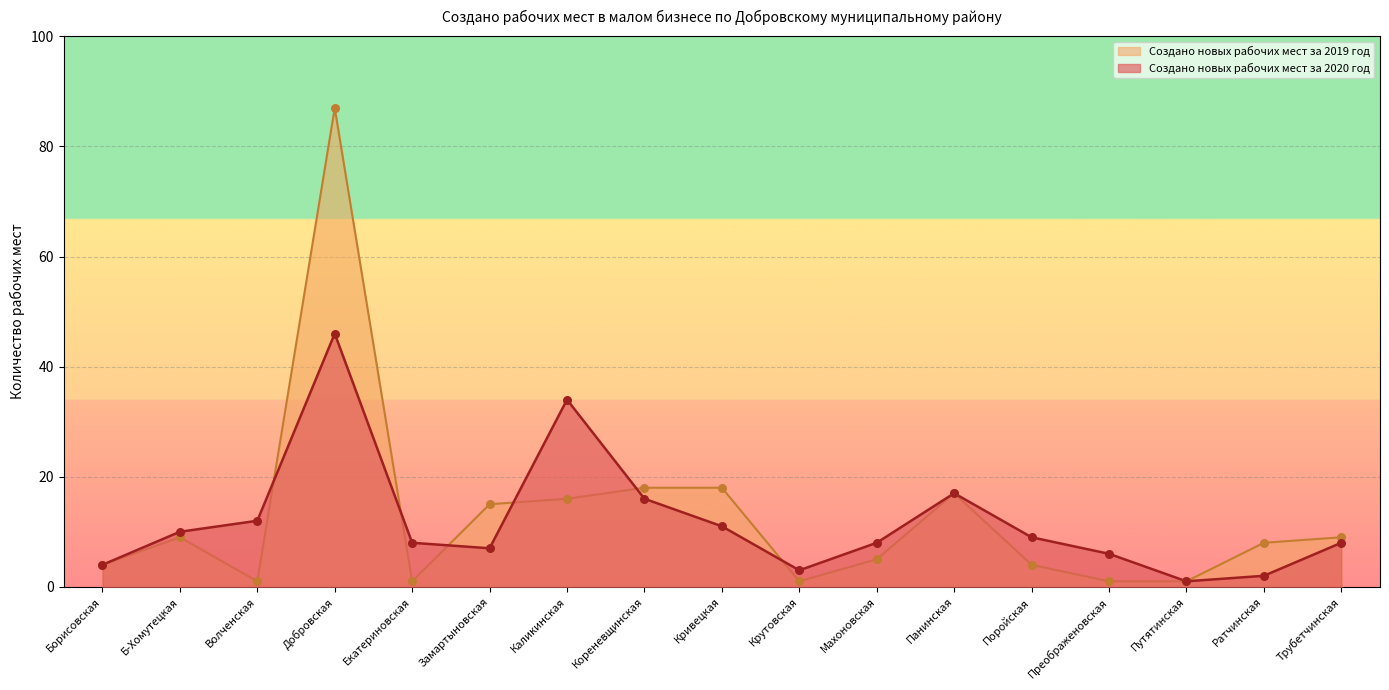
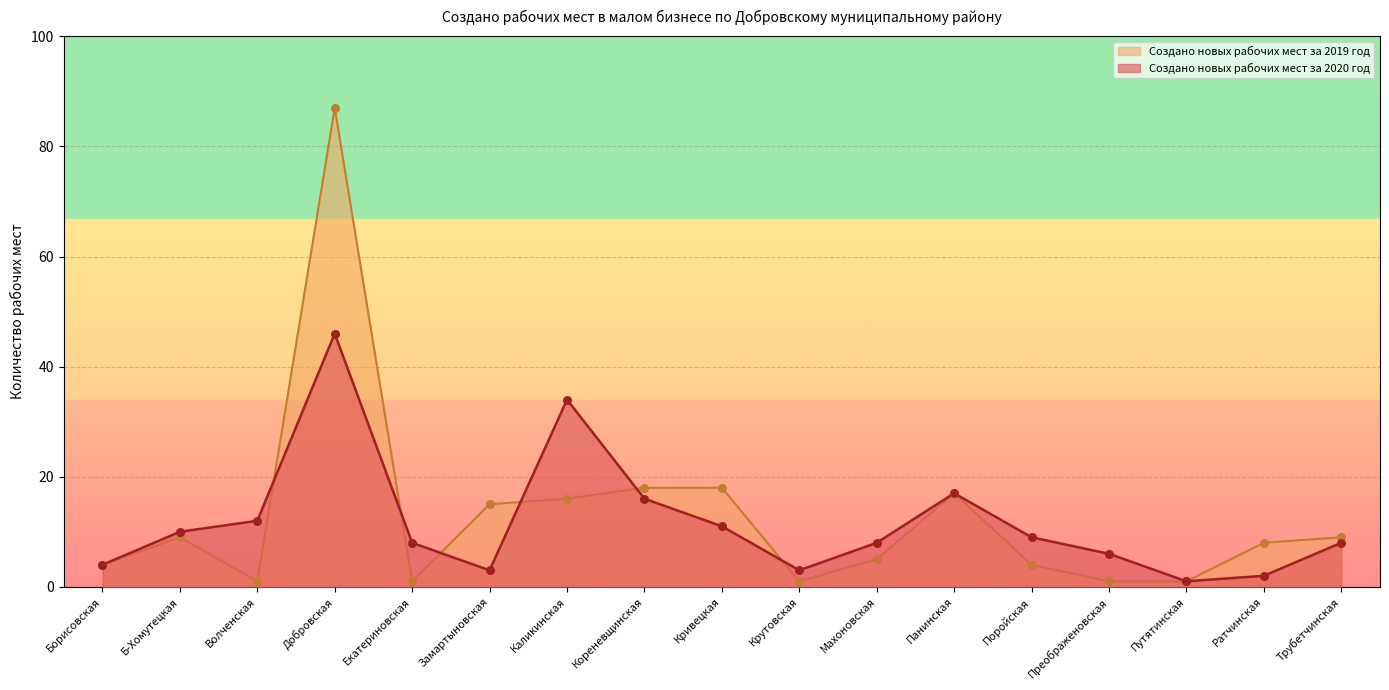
  {
    "Создано новых рабочих мест за 2019 год": {
      "Б-Хомутецкая": 9,
      "Волченская": 1,
      "Добровская": 87,
      "Екатериновская": 1,
      "Замартыновская": 15,
      "Каликинская": 16,
      "Кореневщинская": 18,
      "Кривецкая": 18,
      "Крутовская": 1,
      "Махоновская": 5,
      "Поройская": 4,
      "Преображеновская": 1,
      "Ратчинская": 8,
      "Трубетчинская": 9
    },
    "Создано новых рабочих мест за 2020 год": {
      "Б-Хомутецкая": 10,
      "Волченская": 12,
      "Добровская": 46,
      "Екатериновская": 8,
-     "Замартыновская": 7,
+     "Замартыновская": 3,
      "Каликинская": 34,
      "Кореневщинская": 16,
      "Кривецкая": 11,
      "Крутовская": 3,
      "Махоновская": 8,
      "Поройская": 9,
      "Преображеновская": 6,
      "Ратчинская": 2,
      "Трубетчинская": 8
    }
  }
